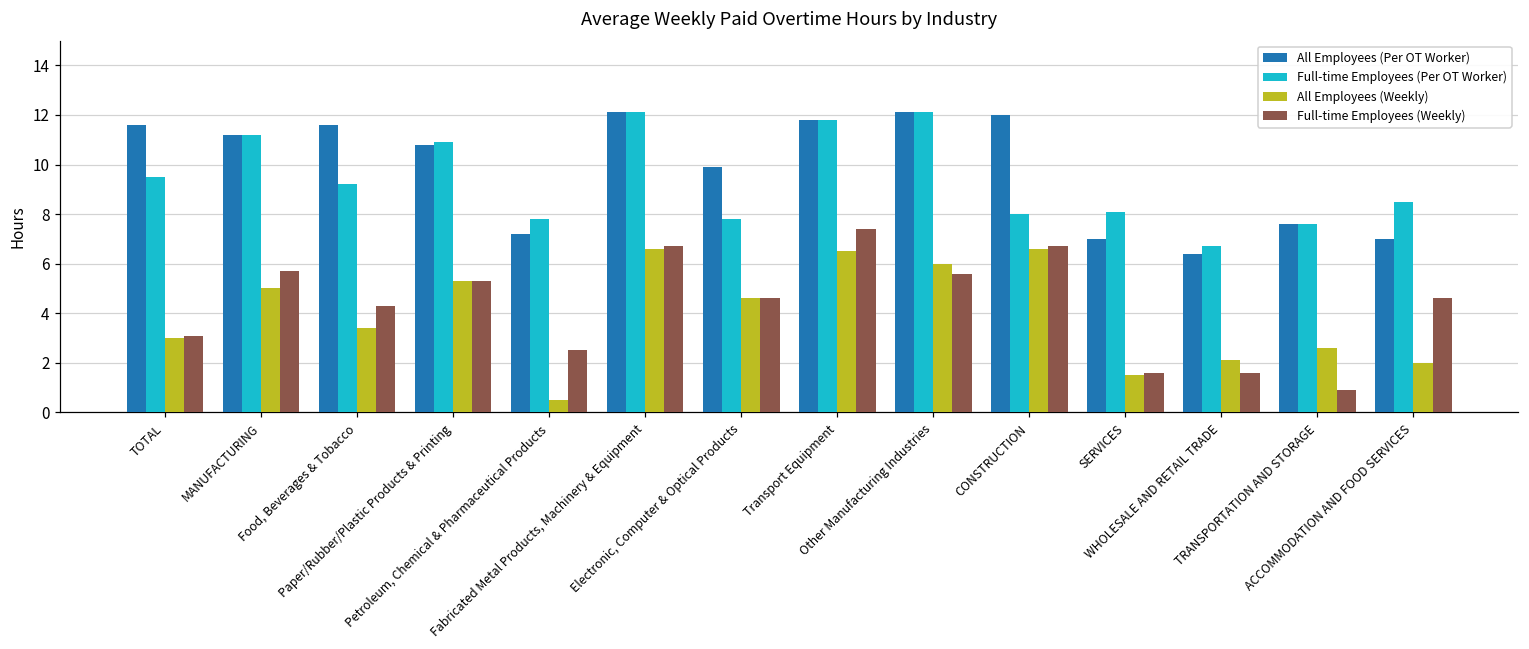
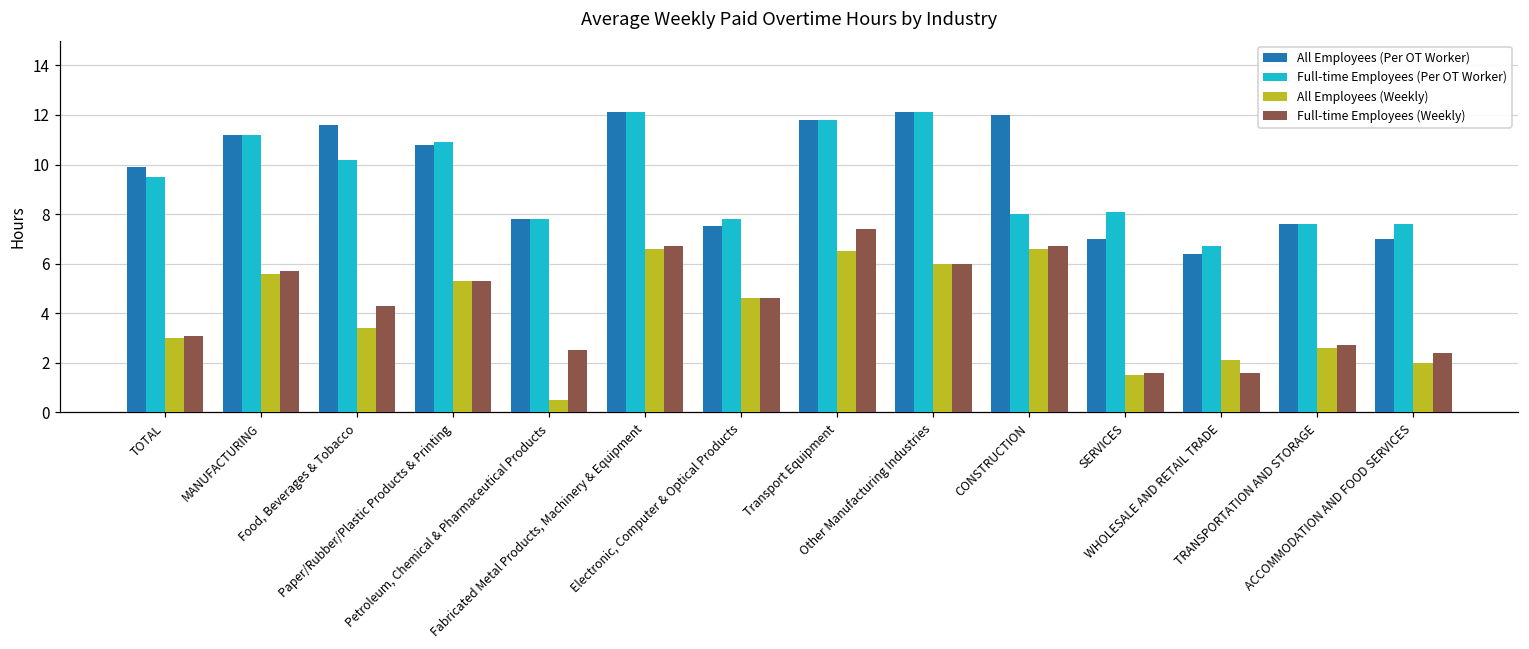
  {
    "All Employees (Per OT Worker)": {
-     "TOTAL": 11.6,
+     "TOTAL": 9.9,
      "MANUFACTURING": 11.2,
      "Food, Beverages & Tobacco": 11.6,
      "Paper/Rubber/Plastic Products & Printing": 10.8,
-     "Petroleum, Chemical & Pharmaceutical Products": 7.2,
+     "Petroleum, Chemical & Pharmaceutical Products": 7.8,
      "Fabricated Metal Products, Machinery & Equipment": 12.1,
-     "Electronic, Computer & Optical Products": 9.9,
+     "Electronic, Computer & Optical Products": 7.5,
      "Transport Equipment": 11.8,
      "Other Manufacturing Industries": 12.1,
      "CONSTRUCTION": 12.0,
      "SERVICES": 7.0,
      "WHOLESALE AND RETAIL TRADE": 6.4,
      "TRANSPORTATION AND STORAGE": 7.6,
      "ACCOMMODATION AND FOOD SERVICES": 7.0
    },
    "Full-time Employees (Per OT Worker)": {
      "TOTAL": 9.5,
      "MANUFACTURING": 11.2,
-     "Food, Beverages & Tobacco": 9.2,
+     "Food, Beverages & Tobacco": 10.2,
      "Paper/Rubber/Plastic Products & Printing": 10.9,
      "Petroleum, Chemical & Pharmaceutical Products": 7.8,
      "Fabricated Metal Products, Machinery & Equipment": 12.1,
      "Electronic, Computer & Optical Products": 7.8,
      "Transport Equipment": 11.8,
      "Other Manufacturing Industries": 12.1,
      "CONSTRUCTION": 8.0,
      "SERVICES": 8.1,
      "WHOLESALE AND RETAIL TRADE": 6.7,
      "TRANSPORTATION AND STORAGE": 7.6,
-     "ACCOMMODATION AND FOOD SERVICES": 8.5
+     "ACCOMMODATION AND FOOD SERVICES": 7.6
    },
    "All Employees (Weekly)": {
      "TOTAL": 3.0,
-     "MANUFACTURING": 5.0,
+     "MANUFACTURING": 5.6,
      "Food, Beverages & Tobacco": 3.4,
      "Paper/Rubber/Plastic Products & Printing": 5.3,
      "Petroleum, Chemical & Pharmaceutical Products": 0.5,
      "Fabricated Metal Products, Machinery & Equipment": 6.6,
      "Electronic, Computer & Optical Products": 4.6,
      "Transport Equipment": 6.5,
      "Other Manufacturing Industries": 6.0,
      "CONSTRUCTION": 6.6,
      "SERVICES": 1.5,
      "WHOLESALE AND RETAIL TRADE": 2.1,
      "TRANSPORTATION AND STORAGE": 2.6,
      "ACCOMMODATION AND FOOD SERVICES": 2.0
    },
    "Full-time Employees (Weekly)": {
      "TOTAL": 3.1,
      "MANUFACTURING": 5.7,
      "Food, Beverages & Tobacco": 4.3,
      "Paper/Rubber/Plastic Products & Printing": 5.3,
      "Petroleum, Chemical & Pharmaceutical Products": 2.5,
      "Fabricated Metal Products, Machinery & Equipment": 6.7,
      "Electronic, Computer & Optical Products": 4.6,
      "Transport Equipment": 7.4,
-     "Other Manufacturing Industries": 5.6,
+     "Other Manufacturing Industries": 6.0,
      "CONSTRUCTION": 6.7,
      "SERVICES": 1.6,
      "WHOLESALE AND RETAIL TRADE": 1.6,
-     "TRANSPORTATION AND STORAGE": 0.9,
-     "ACCOMMODATION AND FOOD SERVICES": 4.6
+     "TRANSPORTATION AND STORAGE": 2.7,
+     "ACCOMMODATION AND FOOD SERVICES": 2.4
    }
  }
